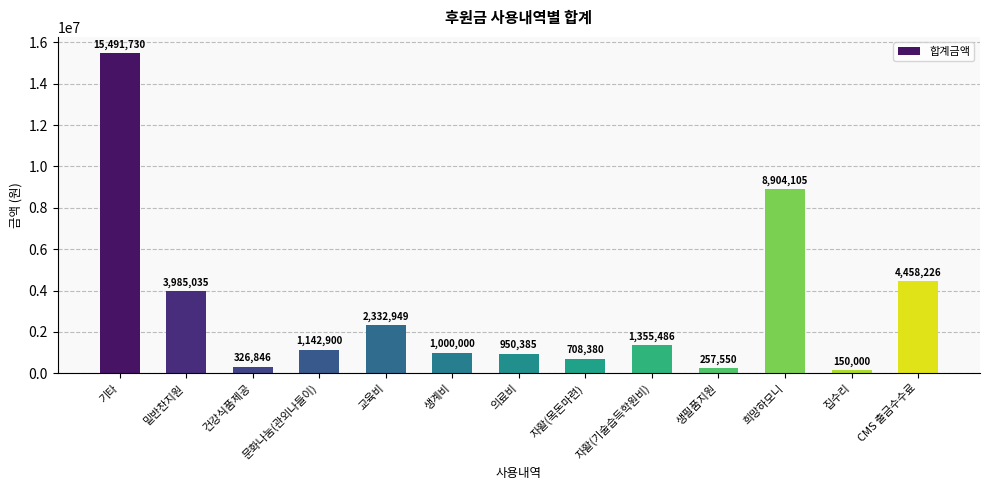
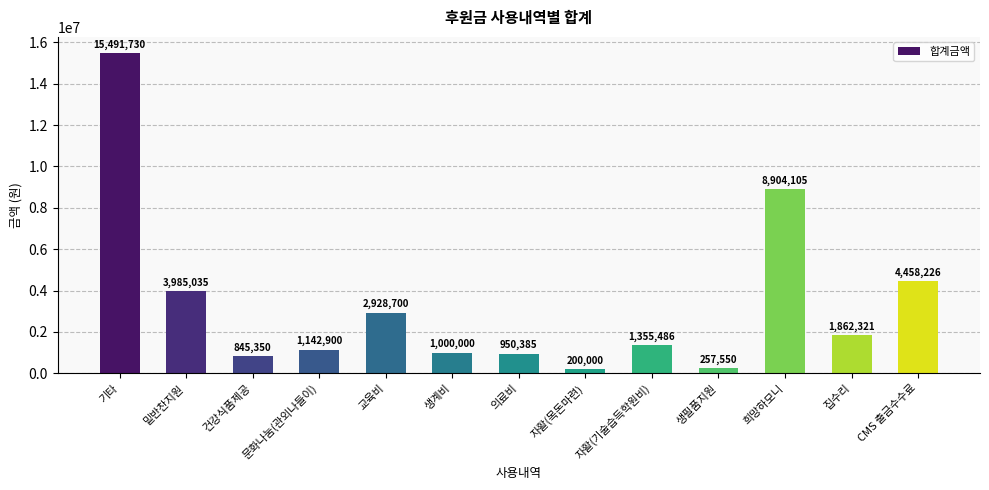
  {
    "기타": "15,491,730",
    "밑반찬지원": "3,985,035",
-   "건강식품제공": "326,846",
+   "건강식품제공": "845,350",
    "문화나눔(관외나들이)": "1,142,900",
-   "교육비": "2,332,949",
+   "교육비": "2,928,700",
    "생계비": "1,000,000",
    "의료비": "950,385",
-   "자활(목돈마련)": "708,380",
+   "자활(목돈마련)": "200,000",
    "자활(기술습득학원비)": "1,355,486",
    "생필품지원": "257,550",
    "희망하모니": "8,904,105",
-   "집수리": "150,000",
+   "집수리": "1,862,321",
    "CMS 출금수수료": "4,458,226"
  }
